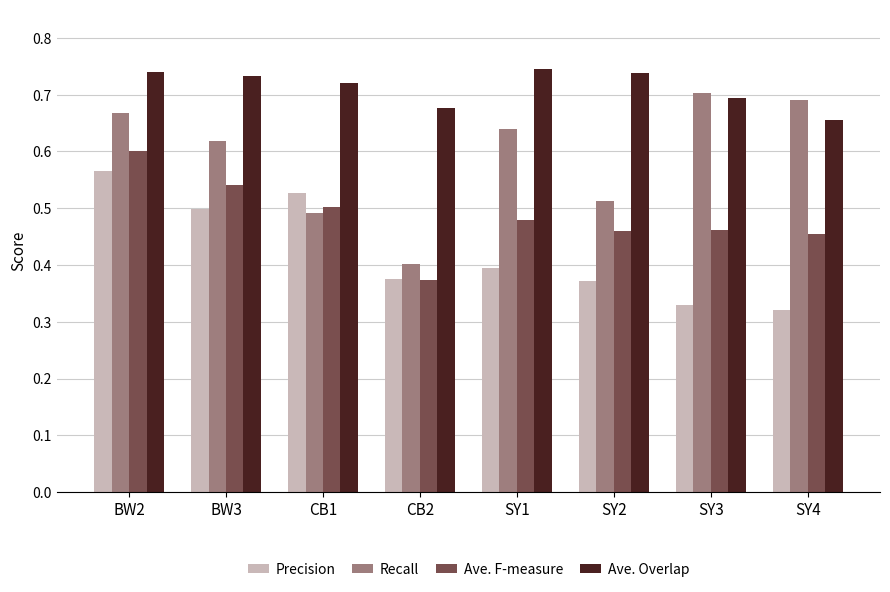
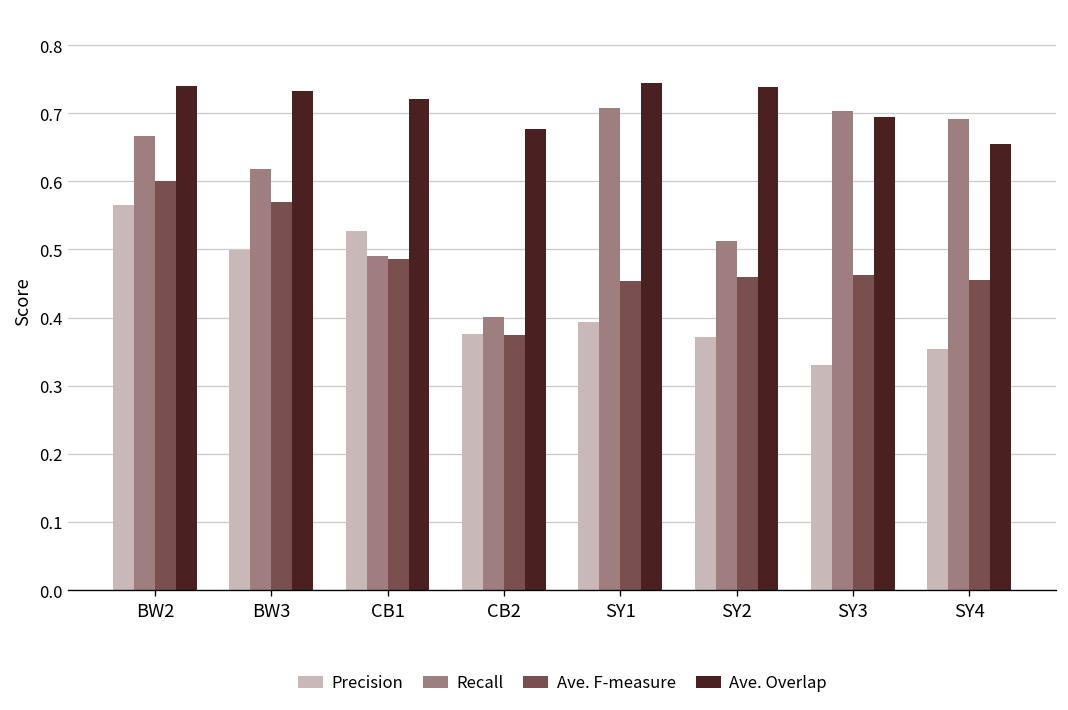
  {
    "Precision": {
      "BW2": 0.57,
      "BW3": 0.50,
      "CB1": 0.53,
      "CB2": 0.38,
      "SY1": 0.39,
      "SY2": 0.37,
      "SY3": 0.33,
-     "SY4": 0.32
+     "SY4": 0.35
    },
    "Recall": {
      "BW2": 0.67,
      "BW3": 0.62,
      "CB1": 0.49,
      "CB2": 0.40,
-     "SY1": 0.64,
+     "SY1": 0.71,
      "SY2": 0.51,
      "SY3": 0.70,
      "SY4": 0.69
    },
    "Ave. F-measure": {
      "BW2": 0.60,
-     "BW3": 0.54,
-     "CB1": 0.50,
+     "BW3": 0.57,
+     "CB1": 0.49,
      "CB2": 0.37,
-     "SY1": 0.48,
+     "SY1": 0.45,
      "SY2": 0.46,
      "SY3": 0.46,
      "SY4": 0.46
    },
    "Ave. Overlap": {
      "BW2": 0.74,
      "BW3": 0.73,
      "CB1": 0.72,
      "CB2": 0.68,
      "SY1": 0.75,
      "SY2": 0.74,
      "SY3": 0.69,
      "SY4": 0.66
    }
  }
